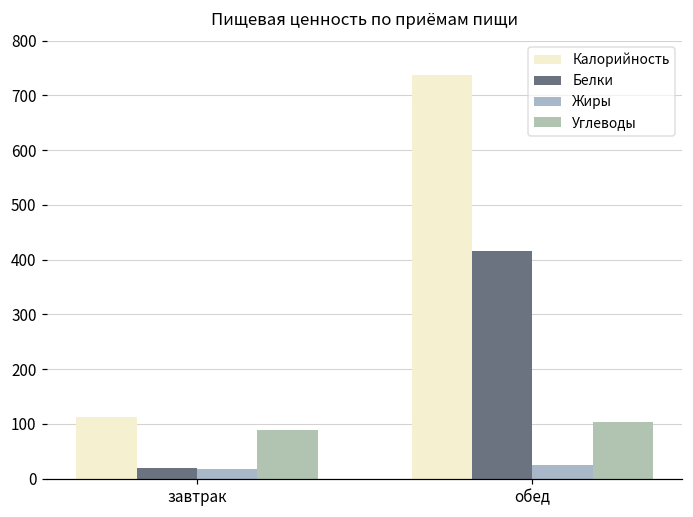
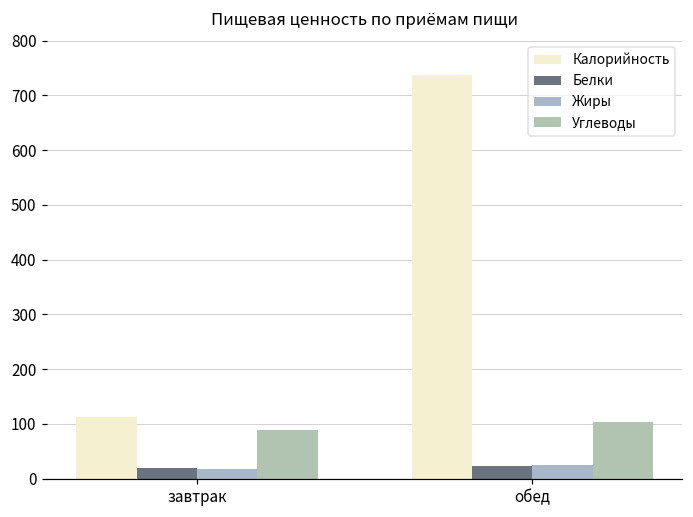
  {
    "Калорийность": {
      "завтрак": 110,
      "обед": 740
    },
    "Белки": {
      "завтрак": 20,
-     "обед": 420
+     "обед": 20
    }
  }
